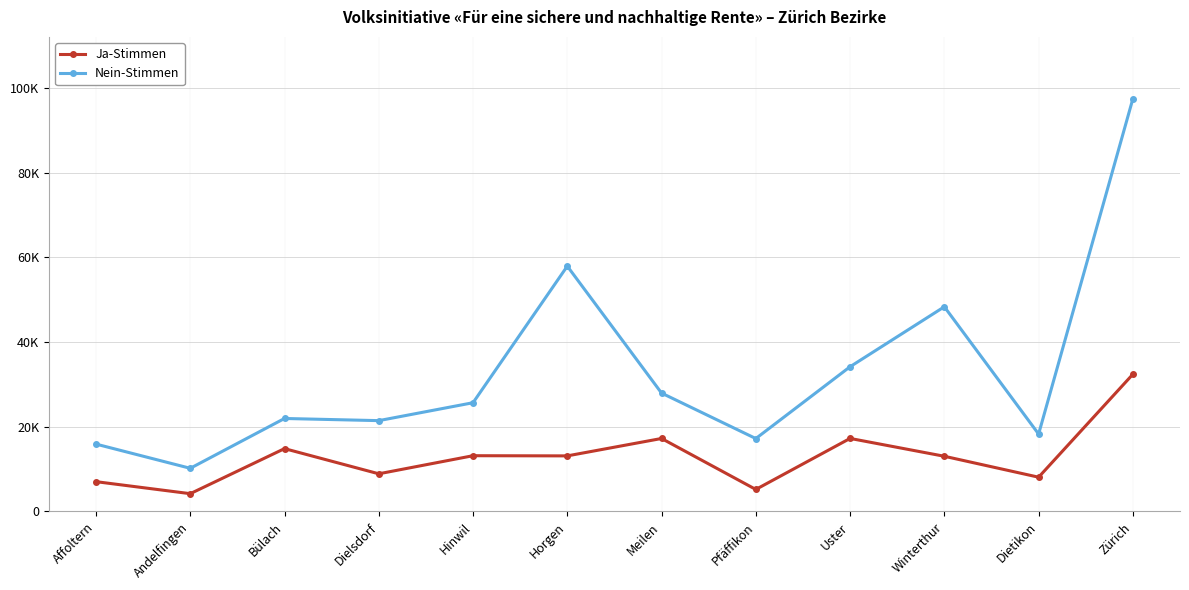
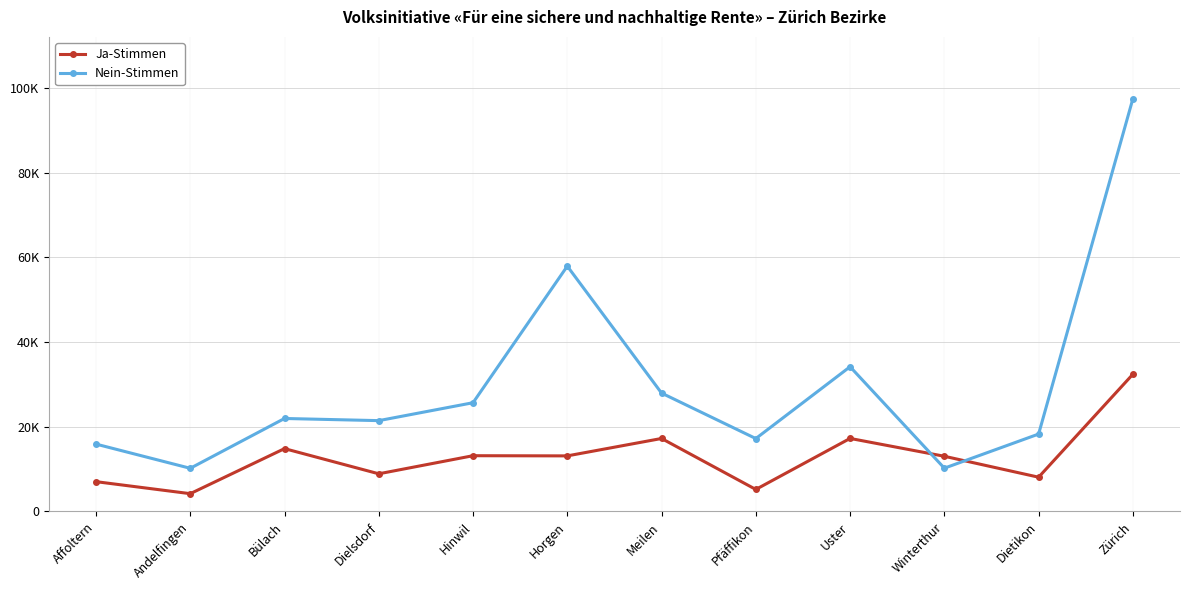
  {
    "Ja-Stimmen": {
      "Affoltern": 7000,
      "Andelfingen": 4000,
      "Bülach": 15000,
      "Dielsdorf": 9000,
      "Hinwil": 13000,
      "Horgen": 13000,
      "Meilen": 17000,
      "Pfäffikon": 5000,
      "Uster": 17000,
      "Winterthur": 13000,
      "Dietikon": 8000,
      "Zürich": 32000
    },
    "Nein-Stimmen": {
      "Affoltern": 16000,
      "Andelfingen": 10000,
      "Bülach": 22000,
      "Dielsdorf": 21000,
      "Hinwil": 26000,
      "Horgen": 58000,
      "Meilen": 28000,
      "Pfäffikon": 17000,
      "Uster": 34000,
-     "Winterthur": 48000,
+     "Winterthur": 10000,
      "Dietikon": 18000,
      "Zürich": 97000
    }
  }
